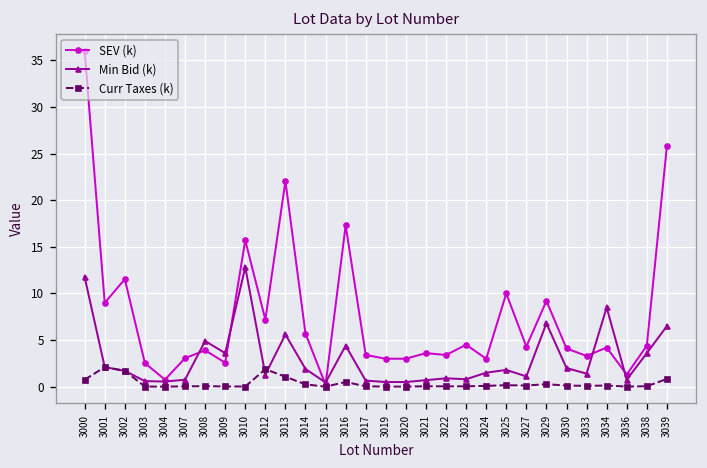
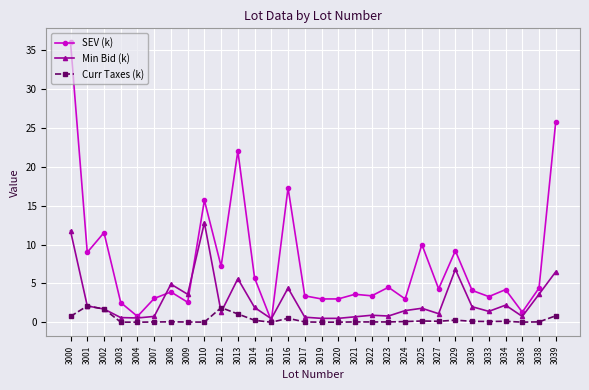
  {
    "SEV (k)": {
      "3001": 9,
      "3002": 12,
      "3003": 3,
      "3007": 3,
      "3008": 4,
      "3009": 3,
      "3010": 16,
      "3012": 7,
      "3013": 22,
      "3014": 6,
      "3016": 17,
      "3017": 3,
      "3019": 3,
      "3020": 3,
      "3021": 4,
      "3022": 3,
      "3023": 5,
      "3024": 3,
      "3025": 10,
      "3027": 4,
      "3029": 9,
      "3030": 4,
      "3033": 3,
      "3034": 4,
      "3036": 1,
      "3038": 4,
      "3039": 26
    },
    "Min Bid (k)": {
      "3000": 12,
      "3003": 1,
      "3007": 1,
      "3008": 5,
      "3009": 4,
      "3010": 13,
      "3012": 1,
      "3013": 6,
      "3014": 2,
      "3016": 4,
      "3017": 1,
      "3019": 1,
      "3020": 1,
      "3021": 1,
      "3022": 1,
      "3023": 1,
      "3024": 2,
      "3025": 2,
      "3027": 1,
      "3029": 7,
      "3030": 2,
      "3033": 1,
-     "3034": 9,
+     "3034": 2,
      "3036": 1,
      "3038": 4,
      "3039": 7
    },
    "Curr Taxes (k)": {
      "3000": 1,
      "3003": 0,
      "3004": 0,
      "3007": 0,
      "3008": 0,
      "3009": 0,
      "3010": 0,
      "3012": 2,
      "3013": 1,
      "3014": 0,
      "3016": 1,
      "3017": 0,
      "3019": 0,
      "3020": 0,
      "3021": 0,
      "3022": 0,
      "3023": 0,
      "3024": 0,
      "3025": 0,
      "3027": 0,
      "3029": 0,
      "3030": 0,
      "3033": 0,
      "3034": 0,
      "3036": 0,
      "3038": 0,
      "3039": 1
    }
  }
